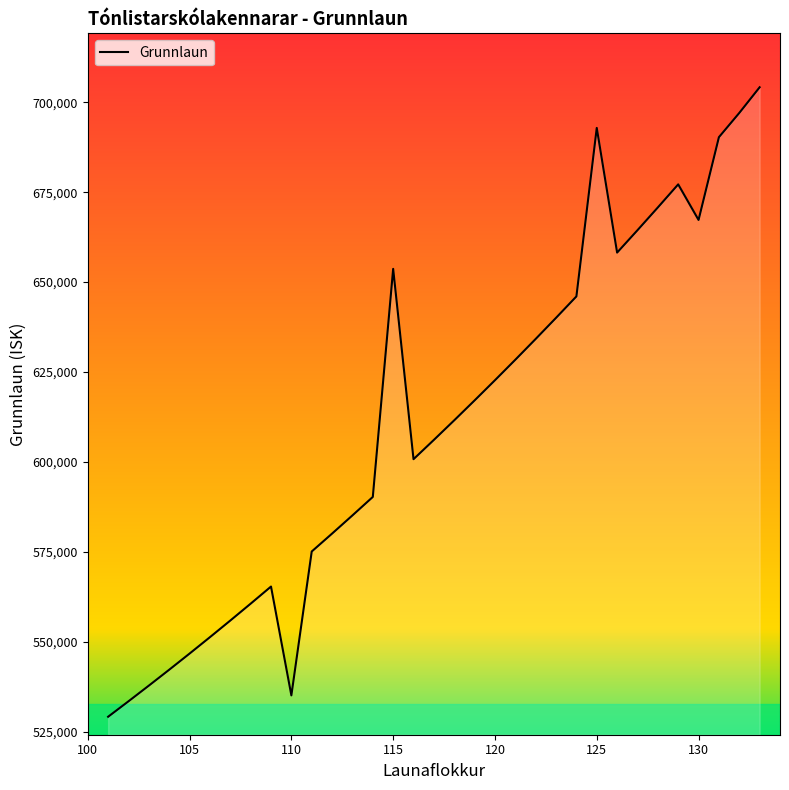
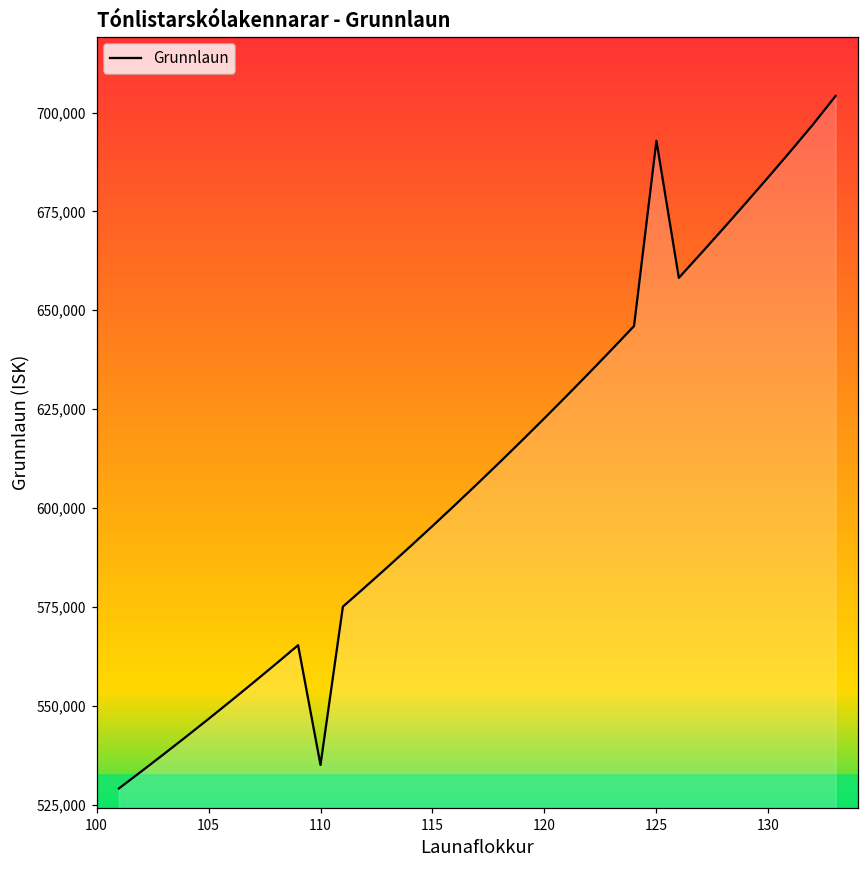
  {
    "105": "547,000",
    "110": "535,000",
-   "115": "654,000",
+   "115": "595,000",
    "120": "623,000",
    "125": "693,000",
-   "130": "667,000"
+   "130": "684,000"
  }
